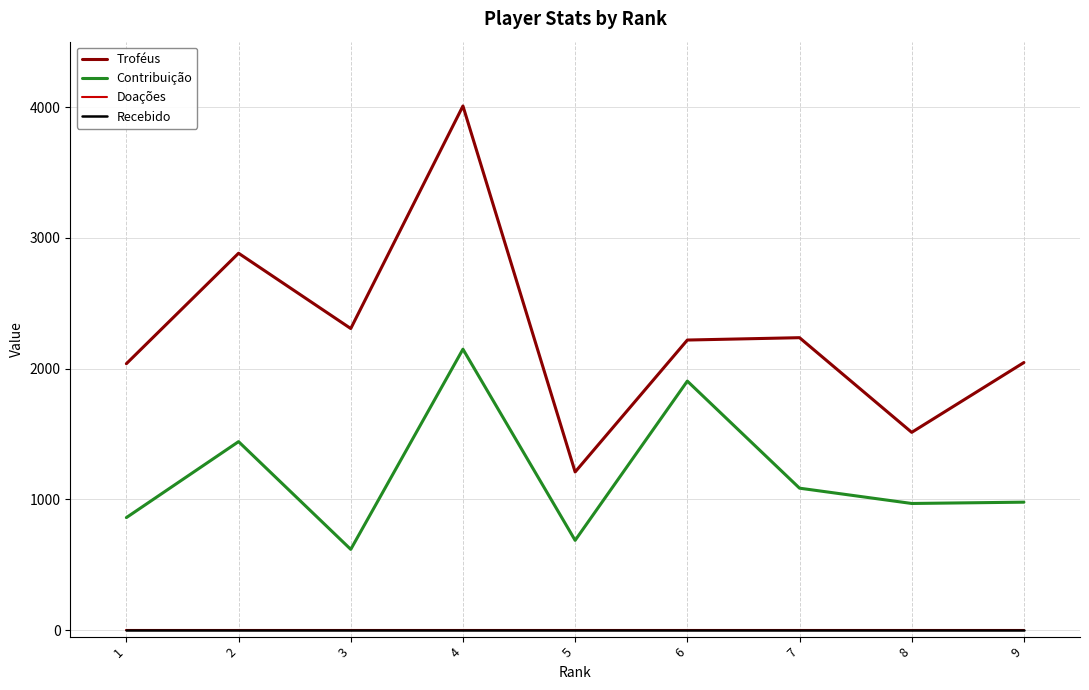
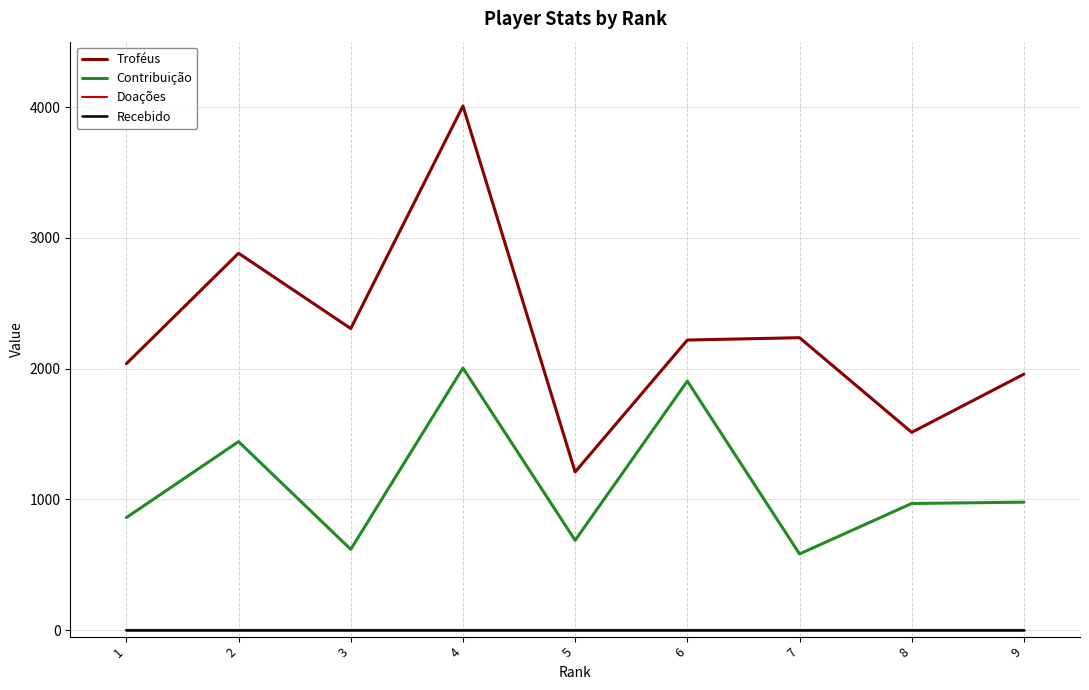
  {
    "Troféus": {
      "1": 2040,
      "2": 2880,
      "3": 2310,
      "4": 4010,
      "5": 1210,
      "6": 2220,
      "7": 2240,
      "8": 1510,
-     "9": 2050
+     "9": 1960
    },
    "Contribuição": {
      "1": 860,
      "2": 1440,
      "3": 620,
-     "4": 2150,
+     "4": 2000,
      "5": 690,
      "6": 1900,
-     "7": 1090,
+     "7": 580,
      "8": 970,
      "9": 980
    },
    "Recebido": {
      "1": 0,
      "2": 0,
      "3": 0,
      "4": 0,
      "5": 0,
      "6": 0,
      "7": 0,
      "8": 0,
      "9": 0
    }
  }
